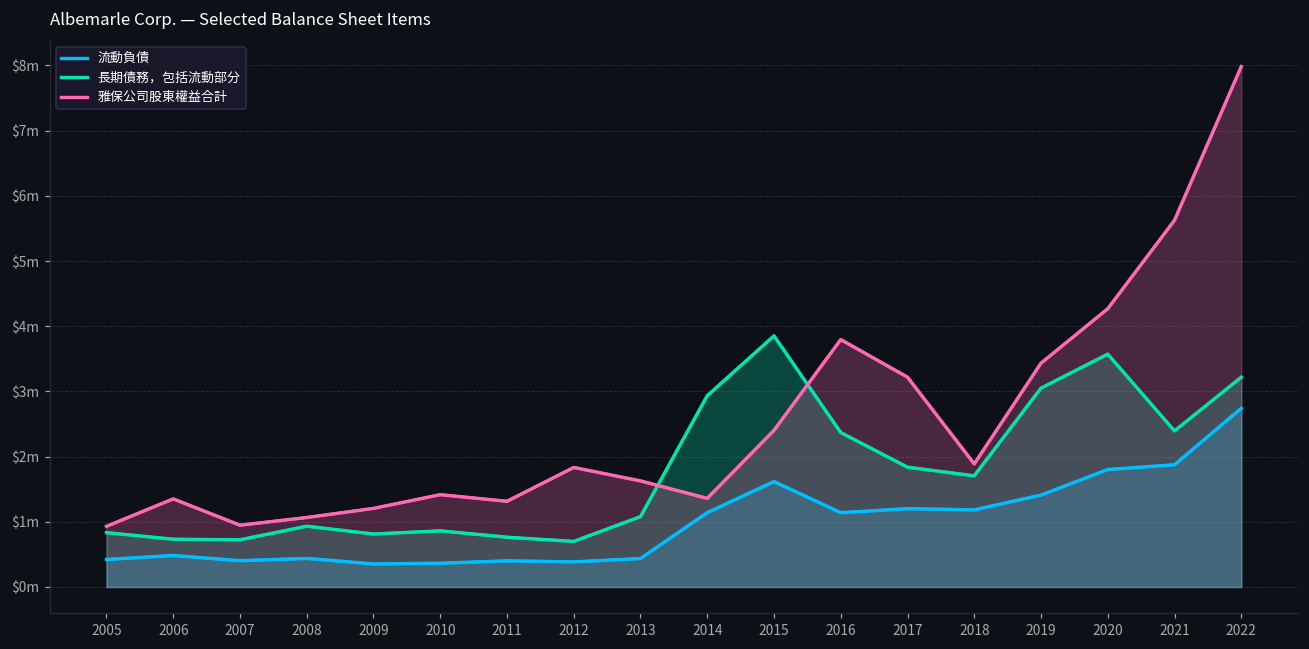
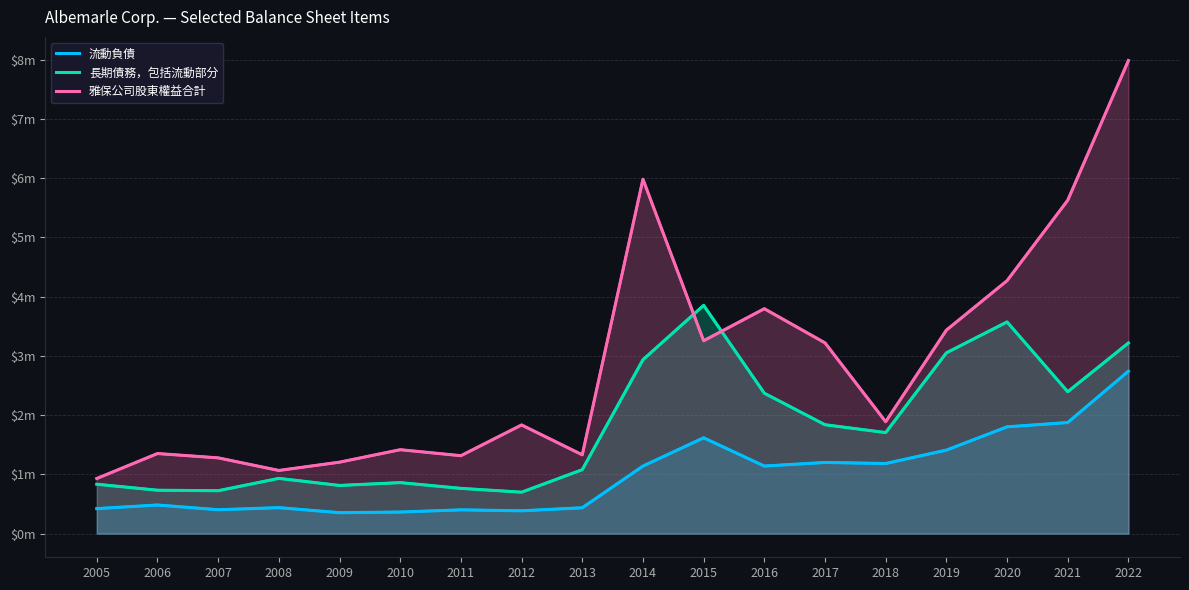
  {
    "雅保公司股東權益合計": {
      "2005": "$0.9m",
      "2006": "$1.4m",
-     "2007": "$0.9m",
+     "2007": "$1.3m",
      "2008": "$1.1m",
      "2009": "$1.2m",
      "2010": "$1.4m",
      "2011": "$1.3m",
      "2012": "$1.8m",
-     "2013": "$1.6m",
-     "2014": "$1.4m",
-     "2015": "$2.4m",
+     "2013": "$1.3m",
+     "2014": "$6.0m",
+     "2015": "$3.3m",
      "2016": "$3.8m",
      "2017": "$3.2m",
      "2018": "$1.9m",
      "2019": "$3.4m",
      "2020": "$4.3m",
      "2021": "$5.6m",
      "2022": "$8.0m"
    }
  }
